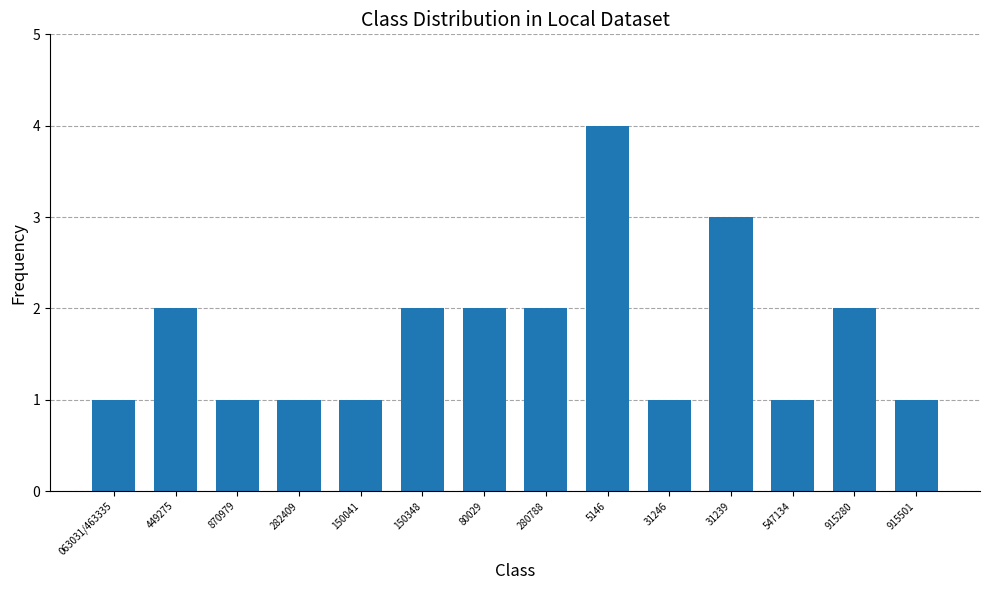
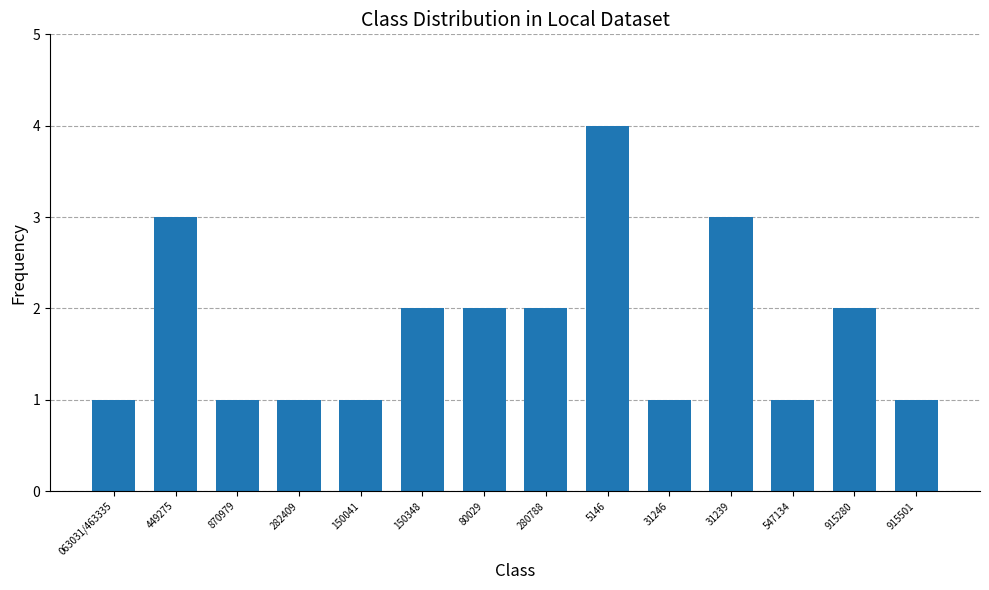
  {
    "063031/463335": 1,
-   "449275": 2,
+   "449275": 3,
    "870979": 1,
    "282409": 1,
    "150041": 1,
    "150348": 2,
    "80029": 2,
    "280788": 2,
    "5146": 4,
    "31246": 1,
    "31239": 3,
    "547134": 1,
    "915280": 2,
    "915501": 1
  }
